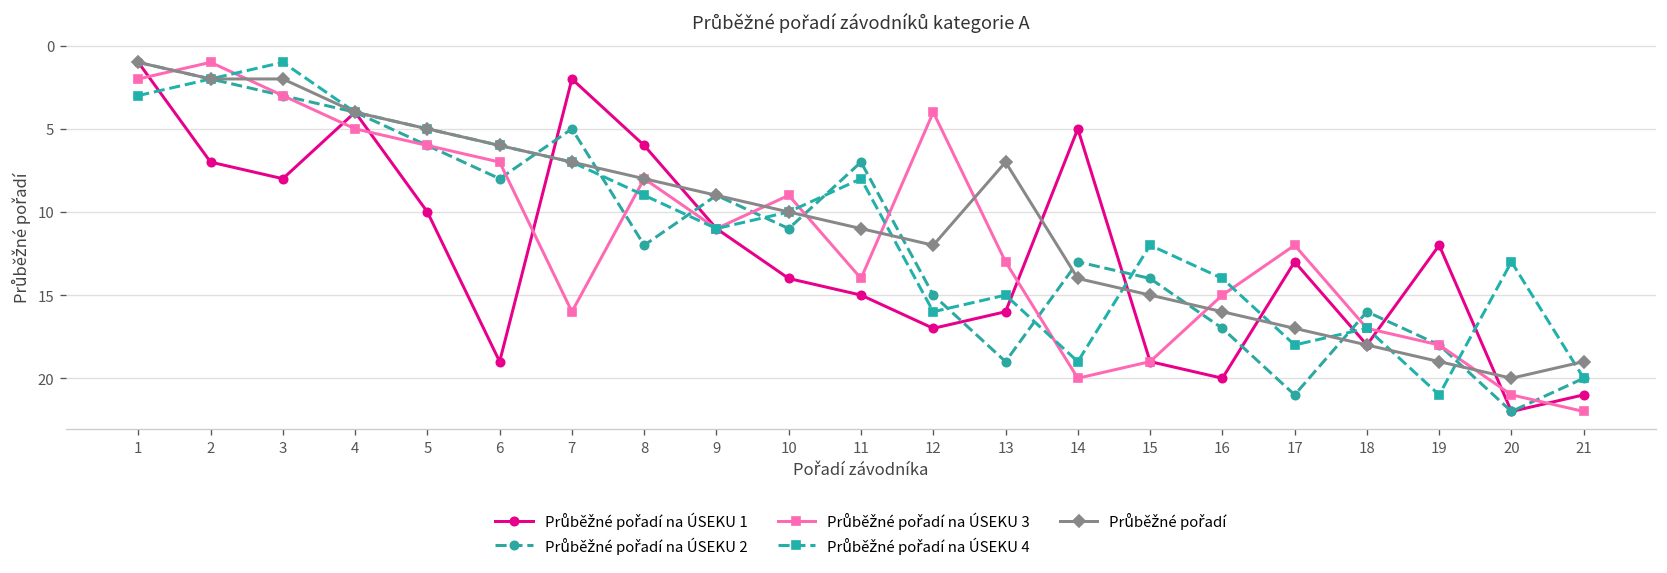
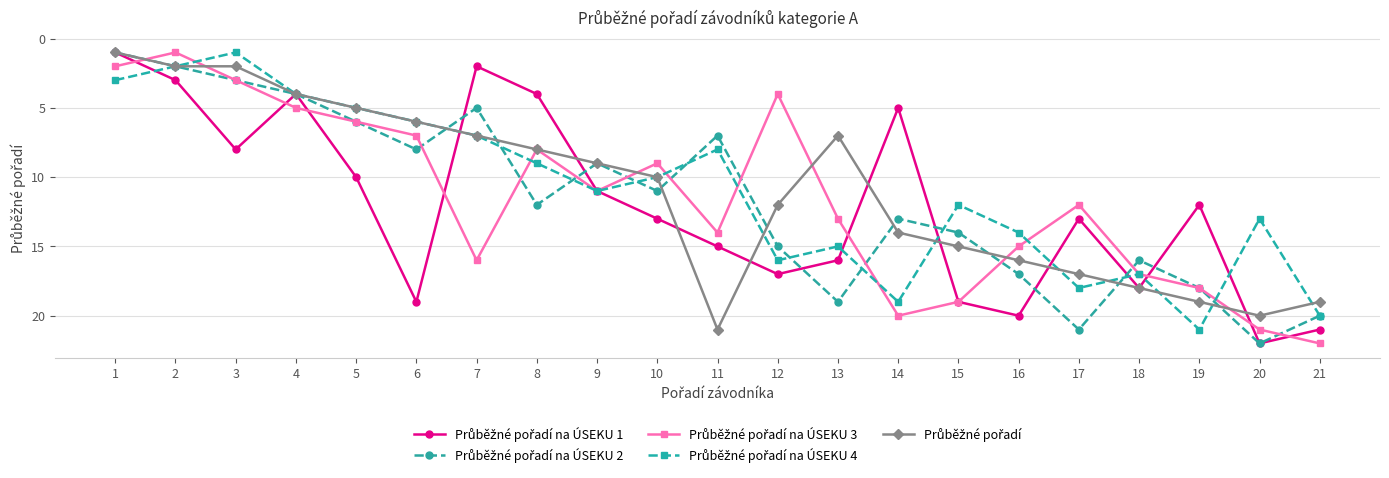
  {
    "Průběžné pořadí na ÚSEKU 1": {
-     "2": 7,
+     "2": 3,
      "3": 8,
      "5": 10,
      "6": 19,
      "7": 2,
-     "8": 6,
-     "10": 14,
+     "8": 4,
+     "10": 13,
      "11": 15,
      "12": 17,
      "13": 16,
      "14": 5,
      "16": 20,
      "17": 13,
      "19": 12,
      "21": 21
    },
    "Průběžné pořadí na ÚSEKU 3": {
      "1": 2,
      "2": 1,
      "4": 5,
      "6": 7,
      "7": 16,
      "10": 9,
      "11": 14,
      "12": 4,
      "13": 13,
      "14": 20,
      "16": 15,
      "17": 12,
      "20": 21,
      "21": 22
    },
    "Průběžné pořadí": {
      "3": 2,
-     "11": 11,
+     "11": 21,
      "12": 12,
      "13": 7,
      "14": 14,
      "15": 15,
      "16": 16,
      "17": 17,
      "19": 19,
      "20": 20,
      "21": 19
    }
  }
